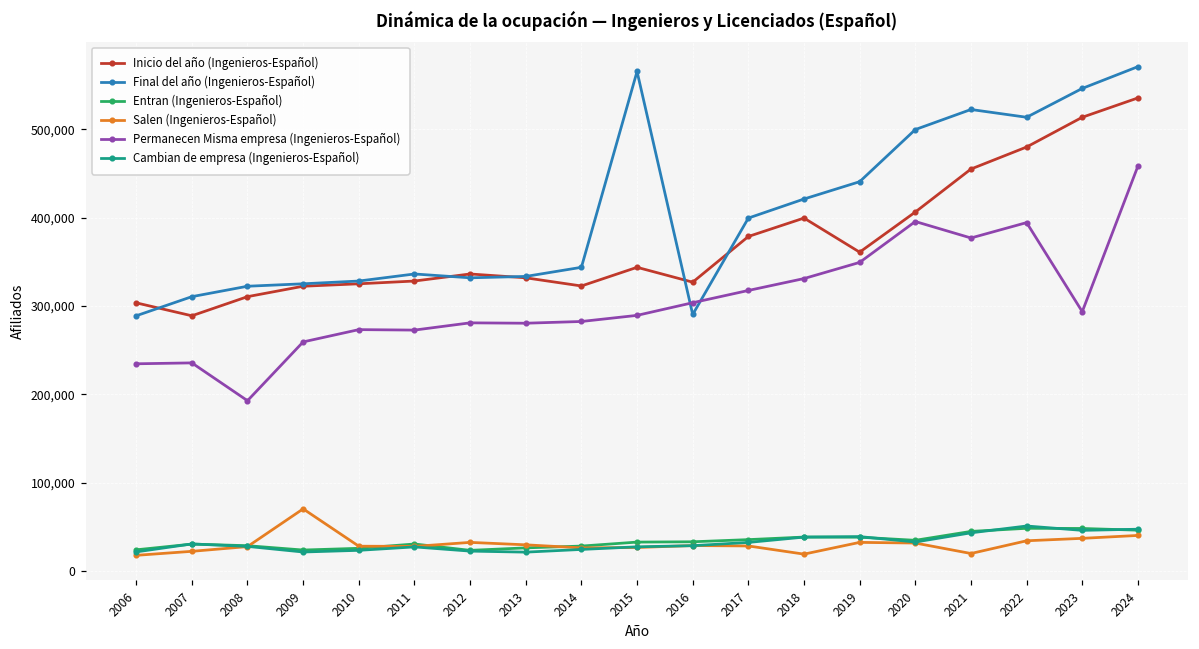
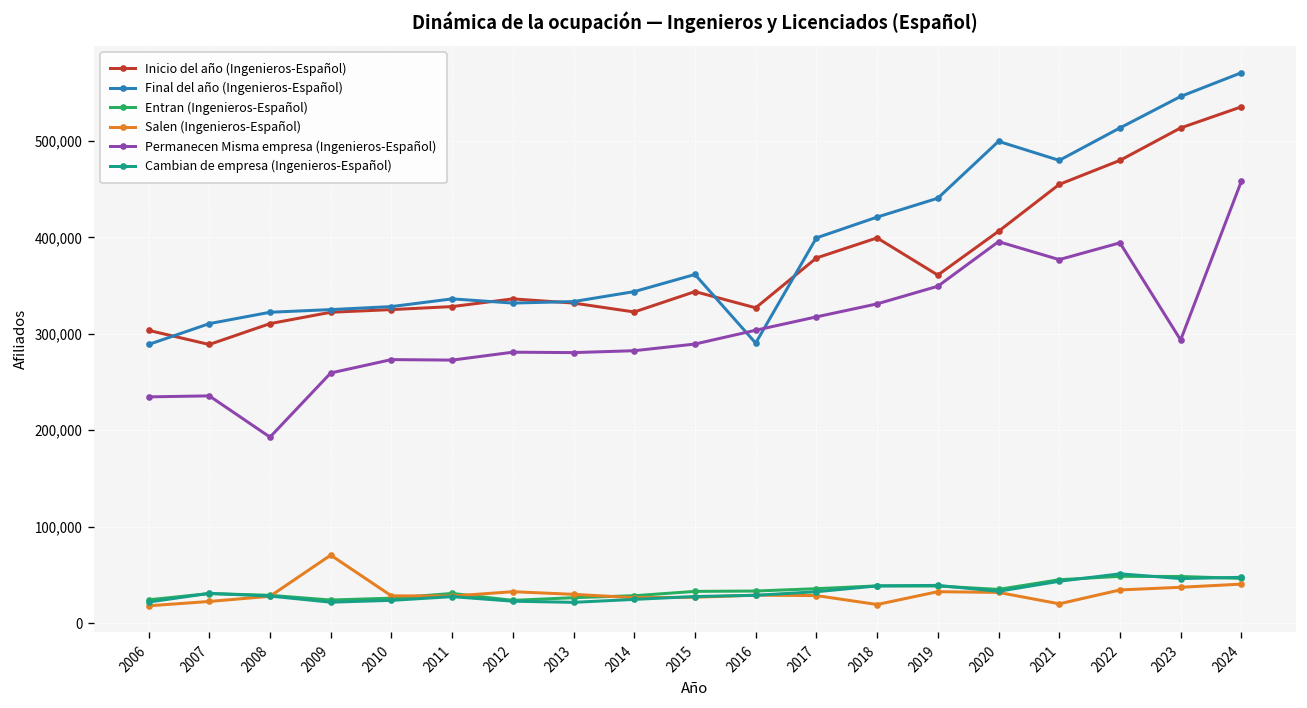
  {
    "Inicio del año (Ingenieros-Español)": {
      "2006": "300,000",
      "2007": "290,000",
      "2008": "310,000",
      "2011": "330,000",
      "2012": "340,000",
      "2014": "320,000",
      "2015": "340,000",
      "2016": "330,000",
      "2017": "380,000",
      "2018": "400,000",
      "2019": "360,000",
      "2020": "410,000",
      "2021": "450,000",
      "2022": "480,000",
      "2023": "510,000",
      "2024": "540,000"
    },
    "Final del año (Ingenieros-Español)": {
      "2006": "290,000",
      "2007": "310,000",
      "2008": "320,000",
      "2011": "340,000",
      "2012": "330,000",
      "2014": "340,000",
-     "2015": "570,000",
+     "2015": "360,000",
      "2016": "290,000",
      "2017": "400,000",
      "2018": "420,000",
      "2019": "440,000",
      "2020": "500,000",
-     "2021": "520,000",
+     "2021": "480,000",
      "2022": "510,000",
      "2023": "550,000",
      "2024": "570,000"
    },
    "Salen (Ingenieros-Español)": {
      "2006": "20,000",
      "2007": "20,000",
      "2009": "70,000",
      "2012": "30,000",
      "2013": "30,000",
      "2017": "30,000",
      "2018": "20,000",
      "2019": "30,000",
      "2021": "20,000",
      "2022": "30,000",
      "2023": "40,000",
      "2024": "40,000"
    },
    "Permanecen Misma empresa (Ingenieros-Español)": {
      "2006": "230,000",
      "2007": "240,000",
      "2008": "190,000",
      "2009": "260,000",
      "2010": "270,000",
      "2011": "270,000",
      "2012": "280,000",
      "2013": "280,000",
      "2014": "280,000",
      "2015": "290,000",
      "2016": "300,000",
      "2017": "320,000",
      "2018": "330,000",
      "2019": "350,000",
      "2020": "400,000",
      "2021": "380,000",
      "2022": "390,000",
      "2023": "290,000",
      "2024": "460,000"
    }
  }
